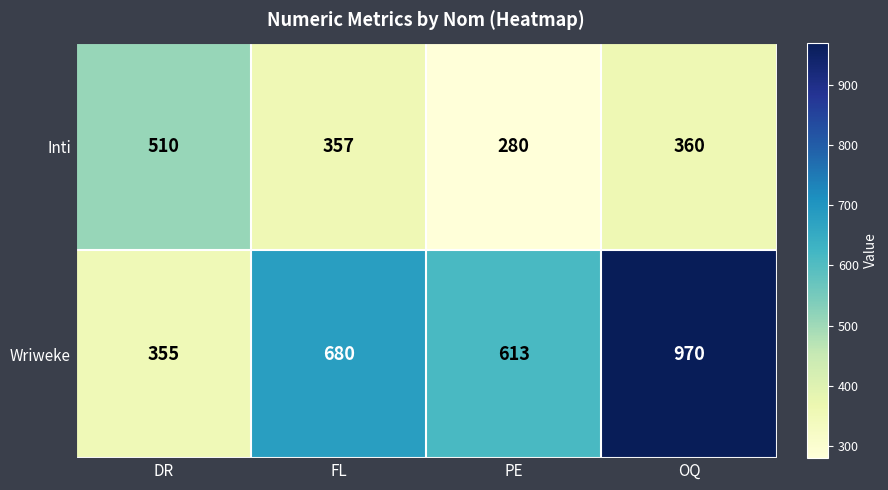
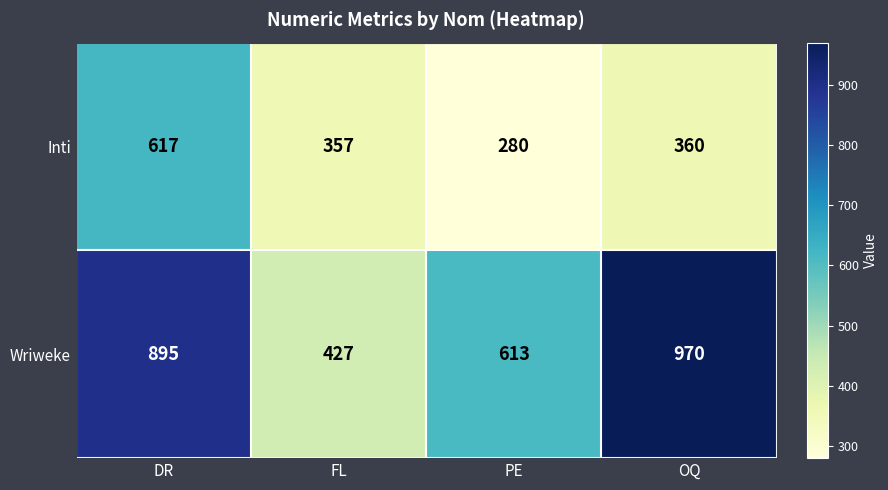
  {
    "Inti": {
-     "DR": 510,
+     "DR": 617,
      "FL": 357,
      "PE": 280,
      "OQ": 360
    },
    "Wriweke": {
-     "DR": 355,
-     "FL": 680,
+     "DR": 895,
+     "FL": 427,
      "PE": 613,
      "OQ": 970
    }
  }
